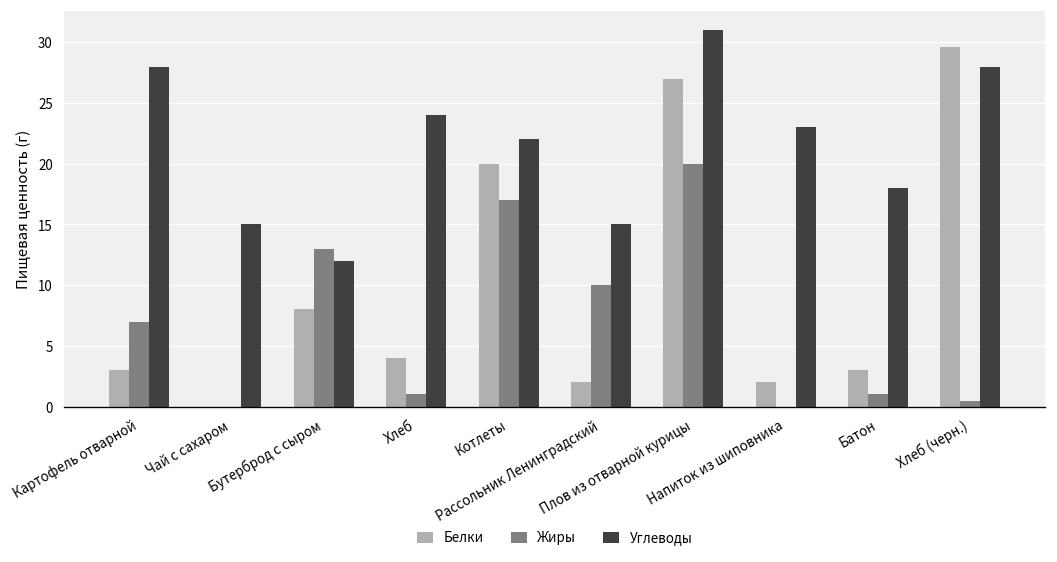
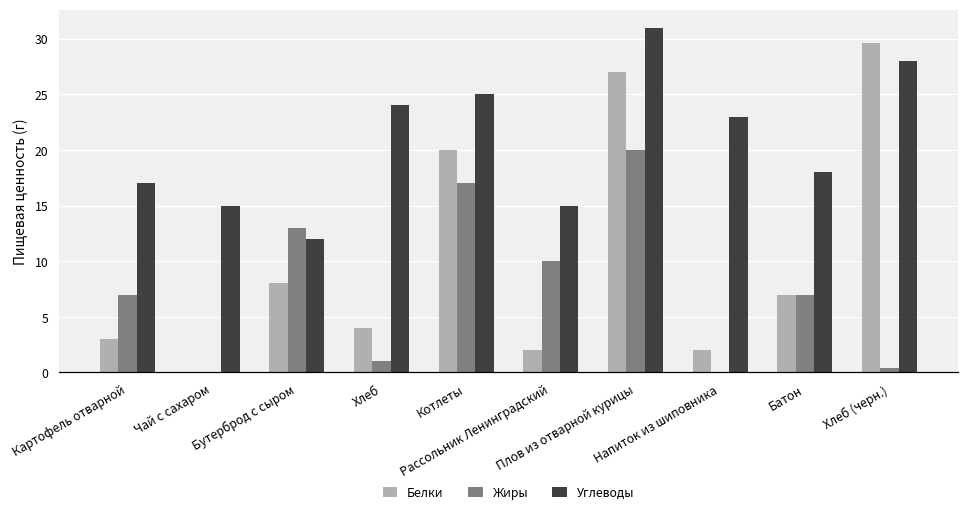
  {
    "Белки": {
      "Картофель отварной": 3,
      "Чай с сахаром": 0,
      "Бутерброд с сыром": 8,
      "Хлеб": 4,
      "Котлеты": 20,
      "Рассольник Ленинградский": 2,
      "Плов из отварной курицы": 27,
      "Напиток из шиповника": 2,
-     "Батон": 3,
+     "Батон": 7,
      "Хлеб (черн.)": 29.7
    },
    "Жиры": {
      "Картофель отварной": 7,
      "Чай с сахаром": 0,
      "Бутерброд с сыром": 13,
      "Хлеб": 1,
      "Котлеты": 17,
      "Рассольник Ленинградский": 10,
      "Плов из отварной курицы": 20,
      "Напиток из шиповника": 0,
-     "Батон": 1,
+     "Батон": 7,
      "Хлеб (черн.)": 0.4
    },
    "Углеводы": {
-     "Картофель отварной": 28,
+     "Картофель отварной": 17,
      "Чай с сахаром": 15,
      "Бутерброд с сыром": 12,
      "Хлеб": 24,
-     "Котлеты": 22,
+     "Котлеты": 25,
      "Рассольник Ленинградский": 15,
      "Плов из отварной курицы": 31,
      "Напиток из шиповника": 23,
      "Батон": 18,
      "Хлеб (черн.)": 28
    }
  }
